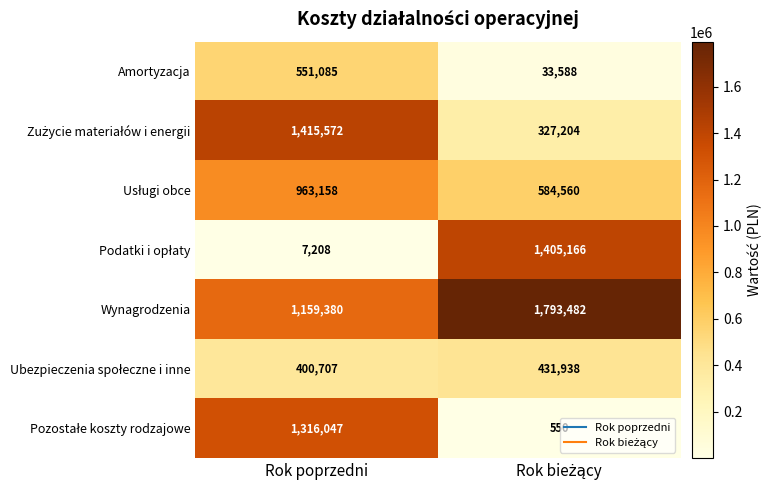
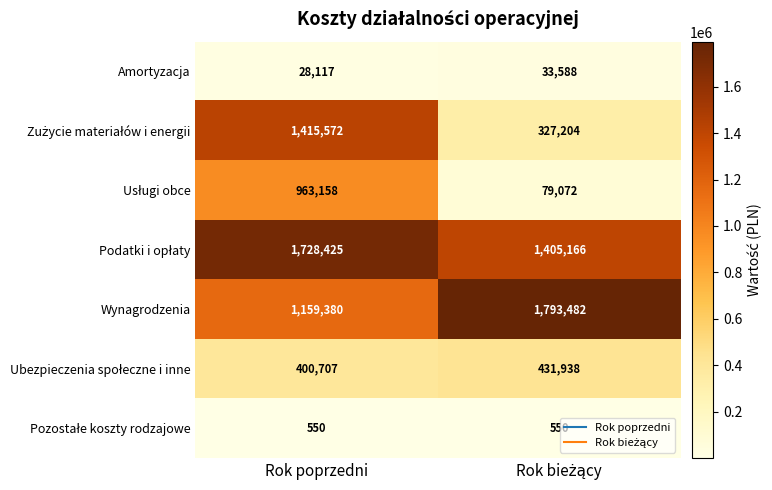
  {
    "Amortyzacja": {
-     "Rok poprzedni": "551,085",
+     "Rok poprzedni": "28,117",
      "Rok bieżący": "33,588"
    },
    "Zużycie materiałów i energii": {
      "Rok poprzedni": "1,415,572",
      "Rok bieżący": "327,204"
    },
    "Usługi obce": {
      "Rok poprzedni": "963,158",
-     "Rok bieżący": "584,560"
+     "Rok bieżący": "79,072"
    },
    "Podatki i opłaty": {
-     "Rok poprzedni": "7,208",
+     "Rok poprzedni": "1,728,425",
      "Rok bieżący": "1,405,166"
    },
    "Wynagrodzenia": {
      "Rok poprzedni": "1,159,380",
      "Rok bieżący": "1,793,482"
    },
    "Ubezpieczenia społeczne i inne": {
      "Rok poprzedni": "400,707",
      "Rok bieżący": "431,938"
    },
    "Pozostałe koszty rodzajowe": {
-     "Rok poprzedni": "1,316,047"
+     "Rok poprzedni": "550"
    }
  }
